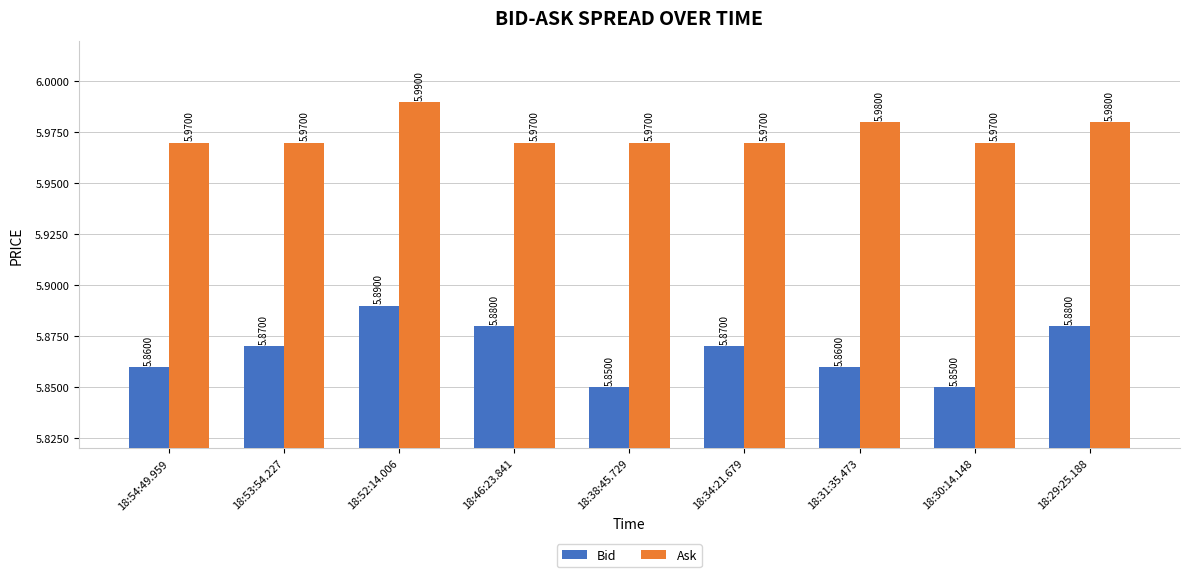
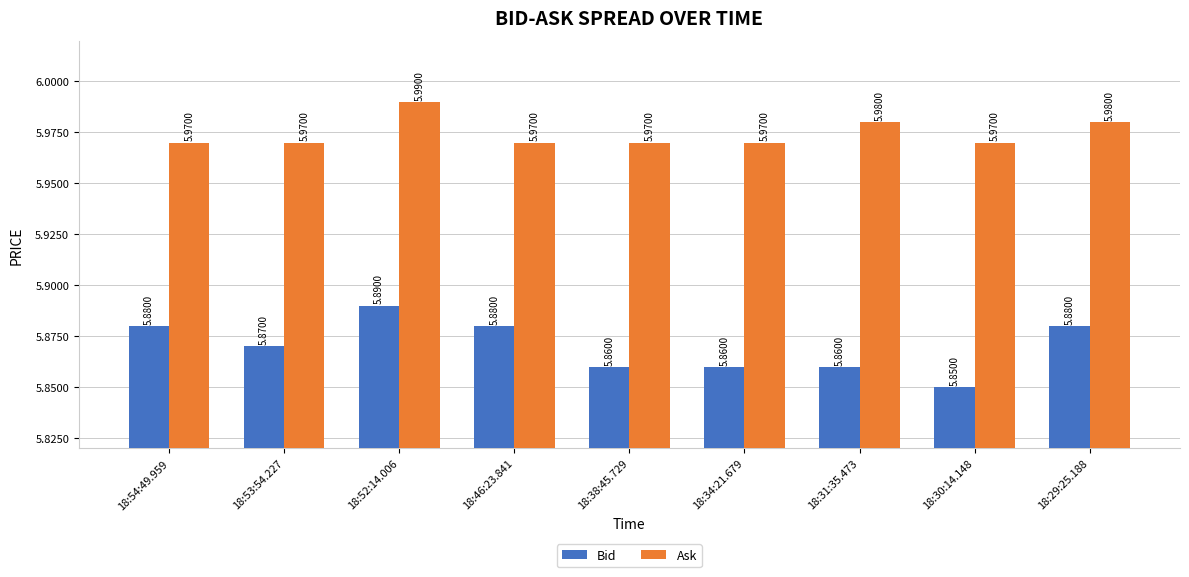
  {
    "Bid": {
-     "18:54:49.959": 5.8600,
+     "18:54:49.959": 5.8800,
      "18:53:54.227": 5.8700,
      "18:52:14.006": 5.8900,
      "18:46:23.841": 5.8800,
-     "18:38:45.729": 5.8500,
-     "18:34:21.679": 5.8700,
+     "18:38:45.729": 5.8600,
+     "18:34:21.679": 5.8600,
      "18:31:35.473": 5.8600,
      "18:30:14.148": 5.8500,
      "18:29:25.188": 5.8800
    },
    "Ask": {
      "18:54:49.959": 5.9700,
      "18:53:54.227": 5.9700,
      "18:52:14.006": 5.9900,
      "18:46:23.841": 5.9700,
      "18:38:45.729": 5.9700,
      "18:34:21.679": 5.9700,
      "18:31:35.473": 5.9800,
      "18:30:14.148": 5.9700,
      "18:29:25.188": 5.9800
    }
  }
